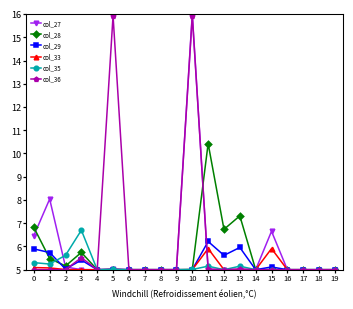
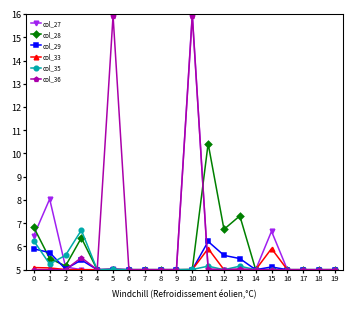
  {
    "col_27": {
      "0": 6.5,
      "1": 8.0,
      "15": 6.7
    },
    "col_28": {
      "0": 6.8,
      "1": 5.5,
-     "3": 5.7,
+     "3": 6.4,
      "11": 10.4,
      "12": 6.7,
      "13": 7.3
    },
    "col_29": {
      "0": 5.9,
      "1": 5.7,
      "11": 6.2,
      "12": 5.6,
-     "13": 6.0
+     "13": 5.5
    },
    "col_33": {
      "11": 5.9,
      "15": 5.9
    },
    "col_35": {
-     "0": 5.3,
+     "0": 6.2,
      "1": 5.2,
      "2": 5.6,
      "3": 6.7
    },
    "col_36": {
      "5": 15.9
    }
  }
